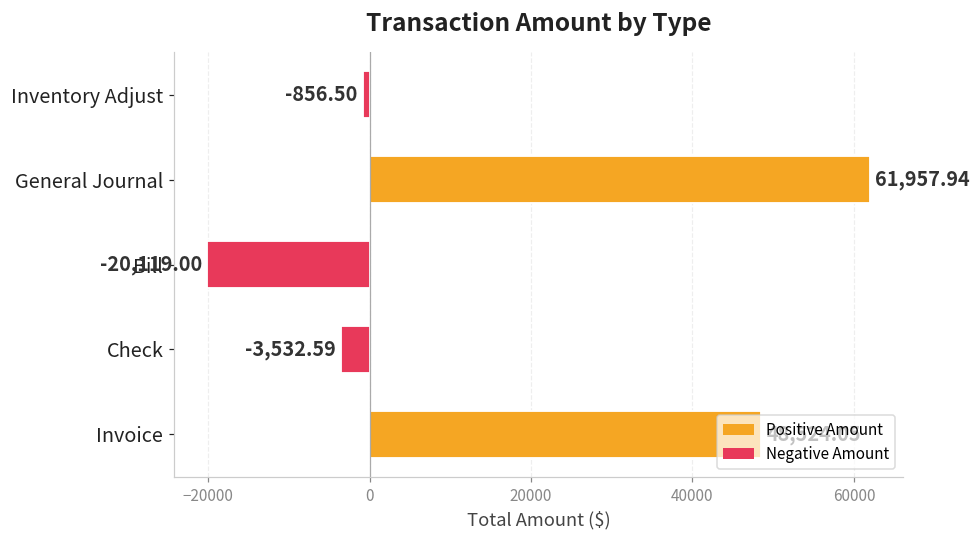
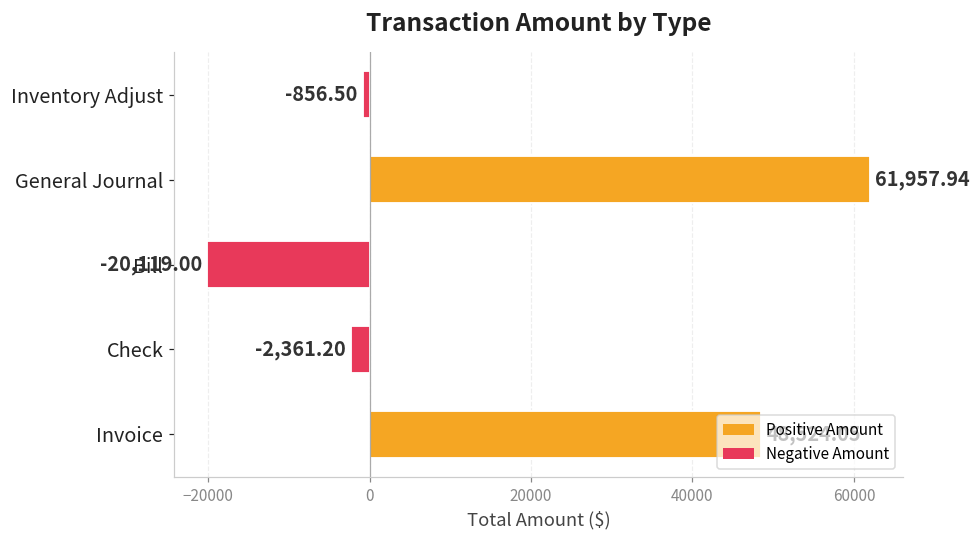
  {
    "Inventory Adjust": "-856.50",
    "General Journal": "61,957.94",
    "Bill": "-20,119.00",
-   "Check": "-3,532.59"
+   "Check": "-2,361.20"
  }
